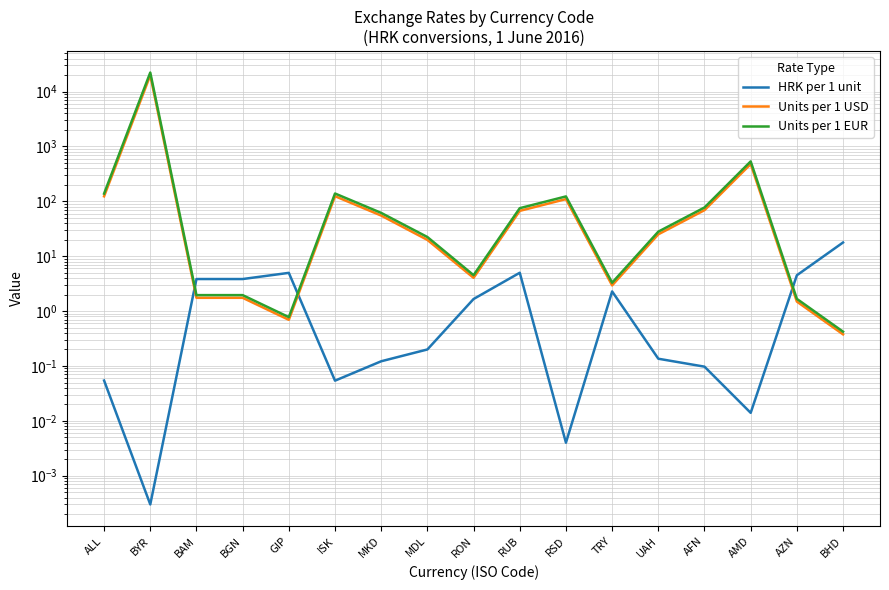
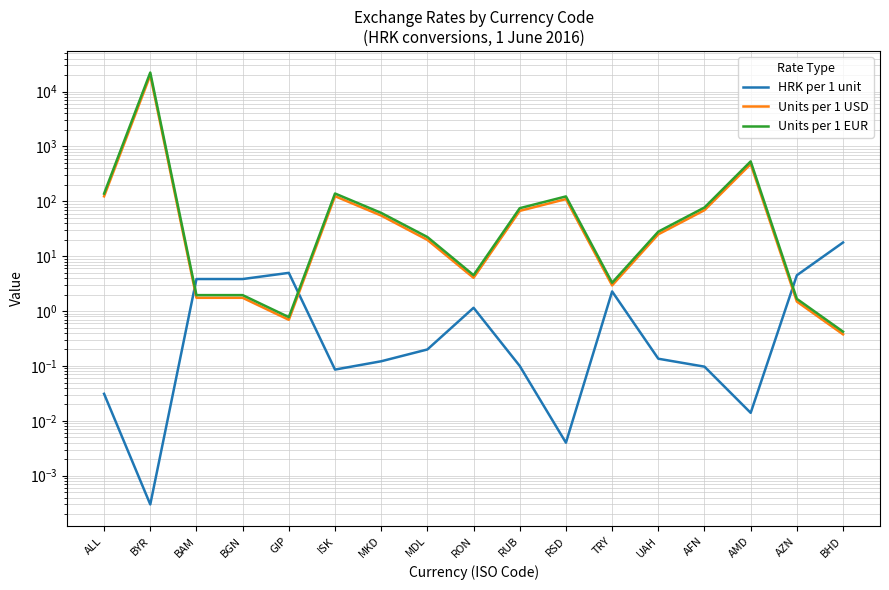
  {
    "HRK per 1 unit": {
-     "ALL": 0.05,
+     "ALL": 0.03,
      "BYR": 0.0003,
      "BAM": 4,
      "BGN": 4,
      "GIP": 5,
-     "ISK": 0.05,
+     "ISK": 0.09,
      "MKD": 0.12,
      "MDL": 0.20,
-     "RON": 1.7,
-     "RUB": 5,
+     "RON": 1.1,
+     "RUB": 0.1,
      "RSD": 0.004,
      "TRY": 2.3,
      "UAH": 0.14,
      "AFN": 0.10,
      "AMD": 0.014,
      "AZN": 5,
      "BHD": 18
    },
    "Units per 1 USD": {
      "ALL": 120,
      "BYR": 20000,
      "BAM": 1.7,
      "BGN": 1.7,
      "GIP": 0.7,
      "ISK": 120,
      "MKD": 60,
      "MDL": 20,
      "RON": 4,
      "RUB": 70,
      "RSD": 110,
      "TRY": 3,
      "UAH": 30,
      "AFN": 70,
      "AMD": 500,
      "AZN": 1.5,
      "BHD": 0.4
    },
    "Units per 1 EUR": {
      "ALL": 140,
      "BYR": 22000,
      "BAM": 2.0,
      "BGN": 2.0,
      "GIP": 0.8,
      "ISK": 140,
      "MKD": 60,
      "MDL": 22,
      "RON": 5,
      "RUB": 80,
      "RSD": 120,
      "TRY": 3,
      "UAH": 30,
      "AFN": 80,
      "AMD": 500,
      "AZN": 1.7,
      "BHD": 0.4
    }
  }
